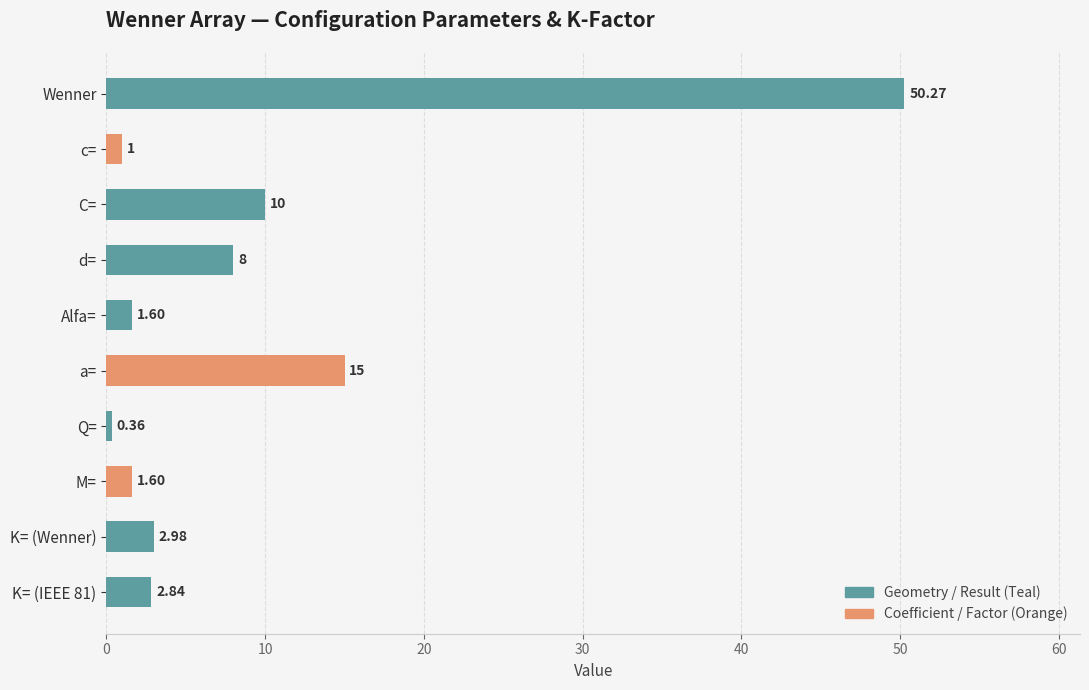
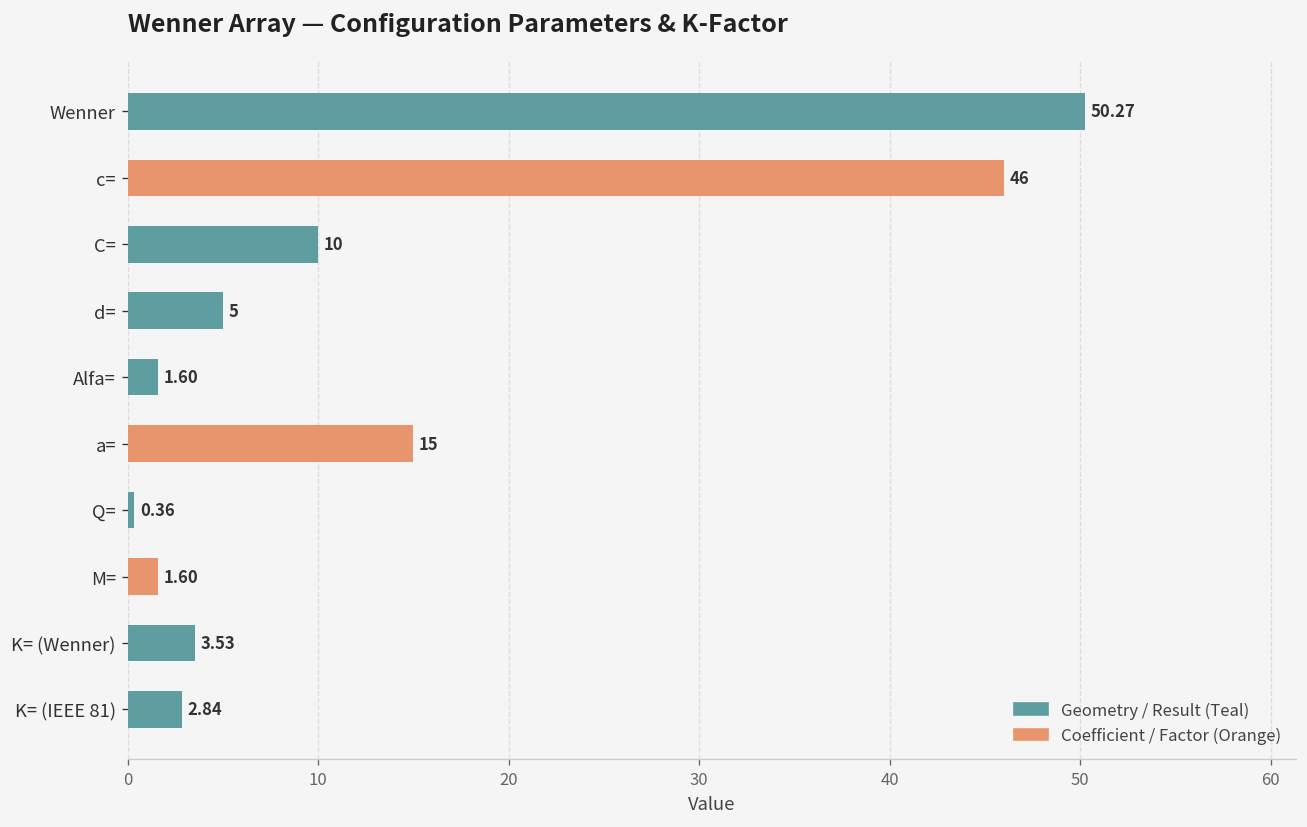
  {
    "Wenner": 50.27,
-   "c=": 1,
+   "c=": 46,
    "C=": 10,
-   "d=": 8,
+   "d=": 5,
    "Alfa=": 1.60,
    "a=": 15,
    "Q=": 0.36,
    "M=": 1.60,
-   "K= (Wenner)": 2.98,
+   "K= (Wenner)": 3.53,
    "K= (IEEE 81)": 2.84
  }
